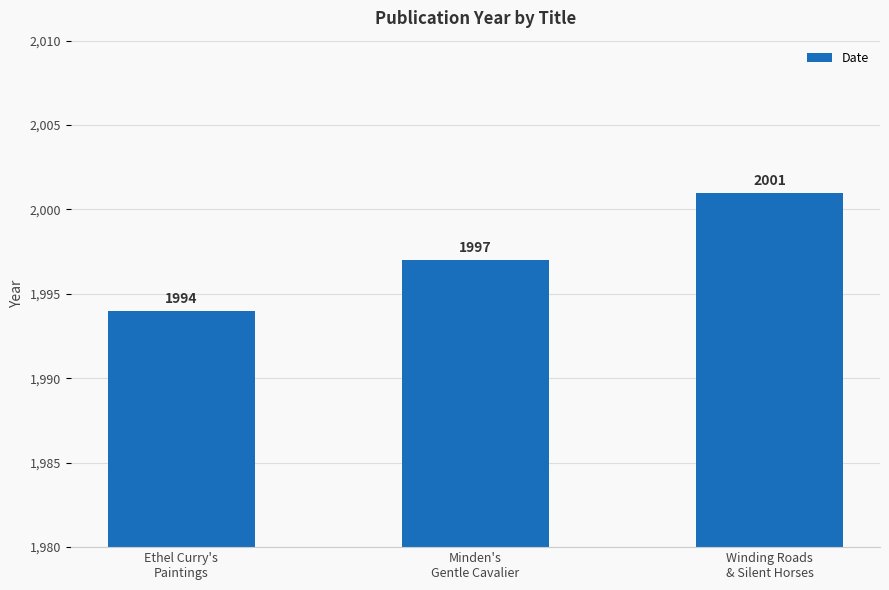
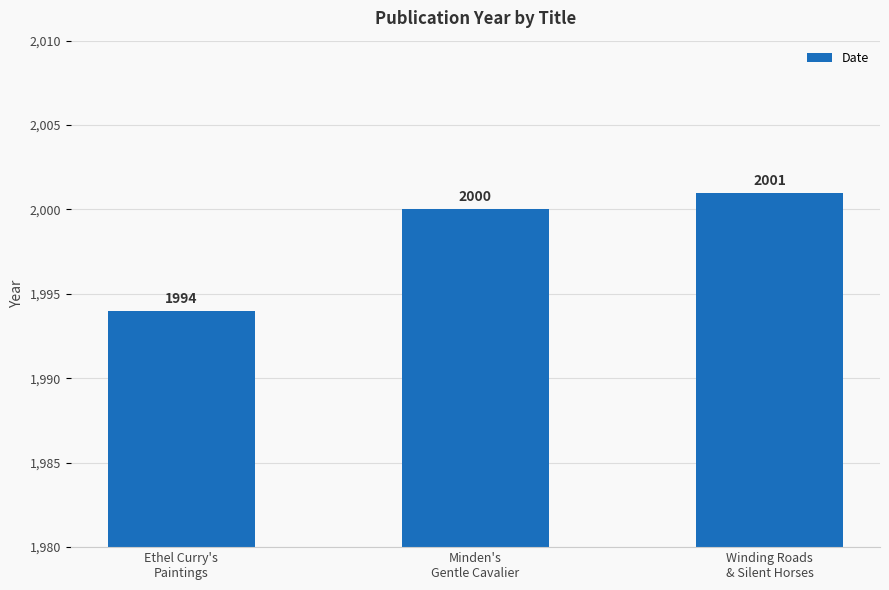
  {
    "Ethel Curry's Paintings": 1994,
-   "Minden's Gentle Cavalier": 1997,
+   "Minden's Gentle Cavalier": 2000,
    "Winding Roads & Silent Horses": 2001
  }
